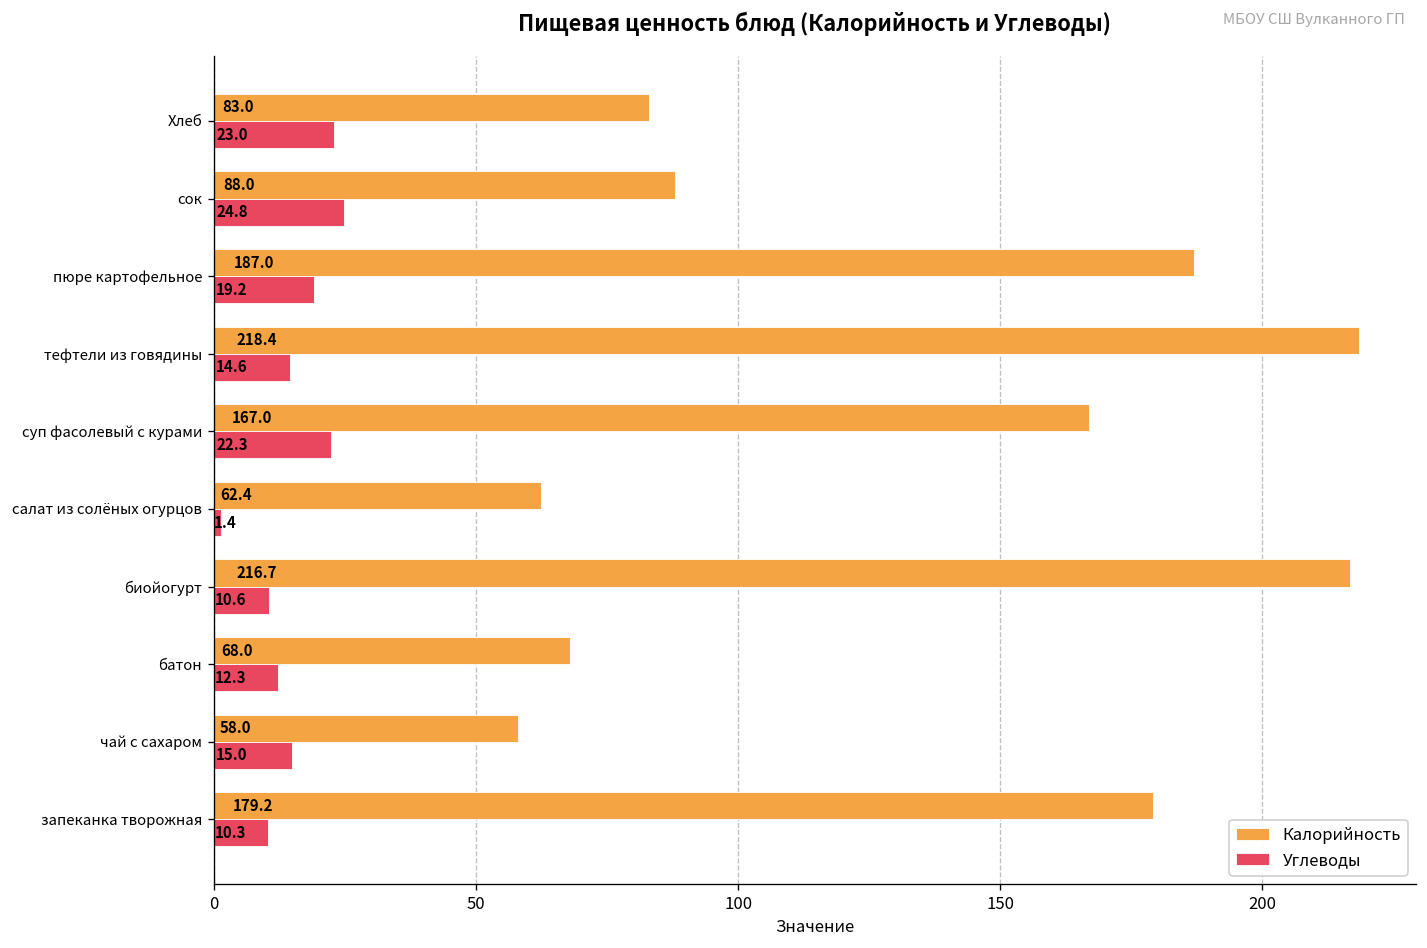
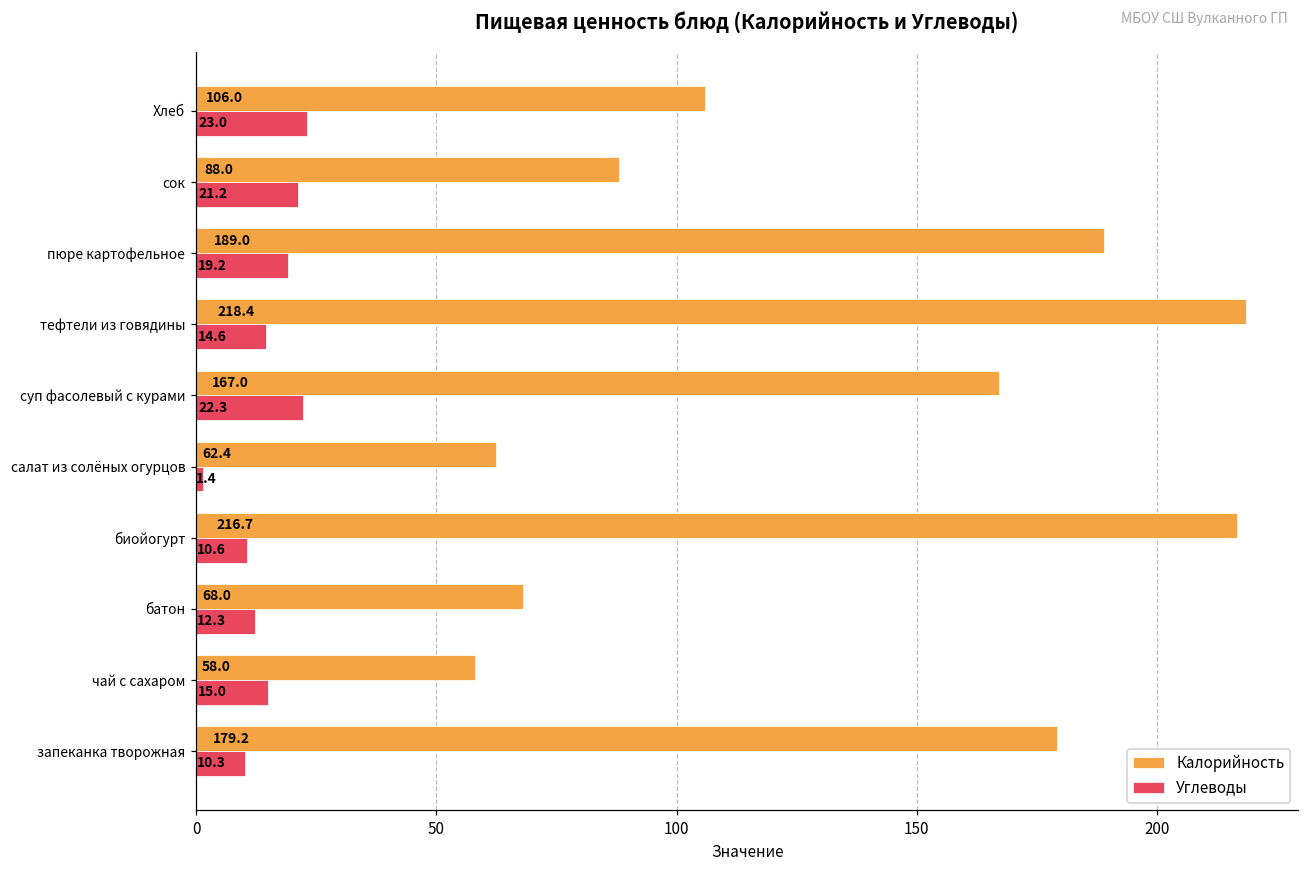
  {
    "Калорийность": {
-     "Хлеб": 83.0,
+     "Хлеб": 106.0,
      "сок": 88.0,
-     "пюре картофельное": 187.0,
+     "пюре картофельное": 189.0,
      "тефтели из говядины": 218.4,
      "суп фасолевый с курами": 167.0,
      "салат из солёных огурцов": 62.4,
      "биойогурт": 216.7,
      "батон": 68.0,
      "чай с сахаром": 58.0,
      "запеканка творожная": 179.2
    },
    "Углеводы": {
      "Хлеб": 23.0,
-     "сок": 24.8,
+     "сок": 21.2,
      "пюре картофельное": 19.2,
      "тефтели из говядины": 14.6,
      "суп фасолевый с курами": 22.3,
      "салат из солёных огурцов": 1.4,
      "биойогурт": 10.6,
      "батон": 12.3,
      "чай с сахаром": 15.0,
      "запеканка творожная": 10.3
    }
  }
